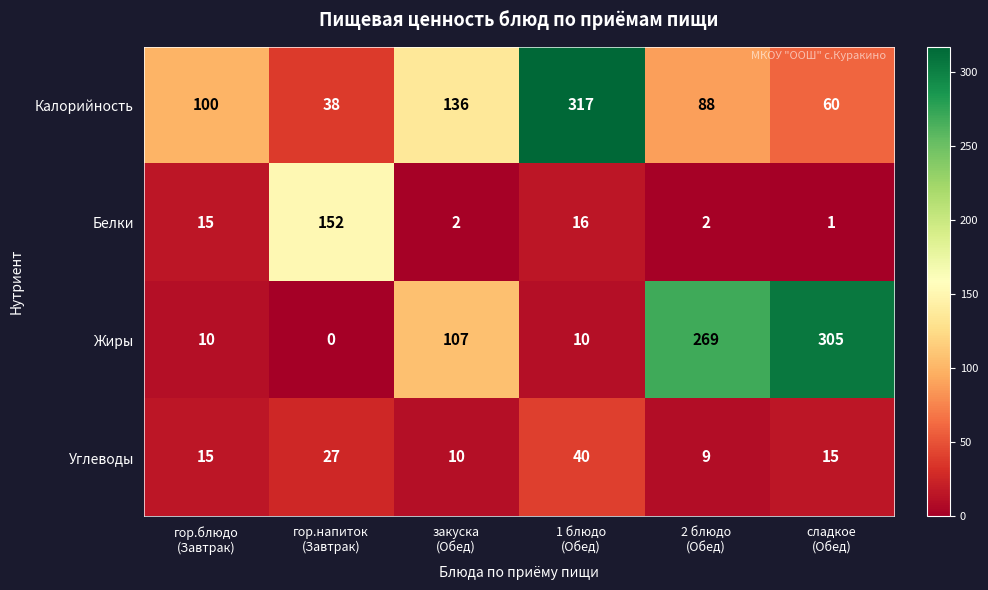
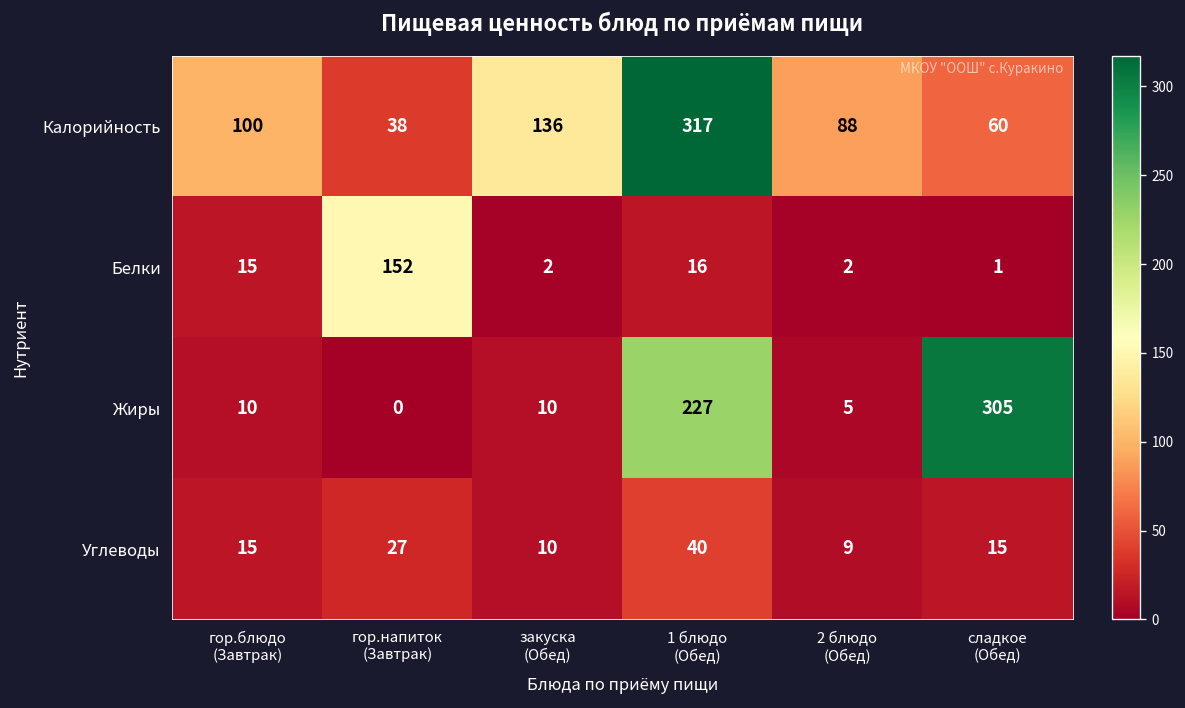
  {
    "Калорийность": {
      "гор.блюдо (Завтрак)": 100,
      "гор.напиток (Завтрак)": 38,
      "закуска (Обед)": 136,
      "1 блюдо (Обед)": 317,
      "2 блюдо (Обед)": 88
    },
    "Белки": {
      "гор.блюдо (Завтрак)": 15,
      "гор.напиток (Завтрак)": 152,
      "закуска (Обед)": 2,
      "1 блюдо (Обед)": 16,
      "2 блюдо (Обед)": 2,
      "сладкое (Обед)": 1
    },
    "Жиры": {
      "гор.блюдо (Завтрак)": 10,
      "гор.напиток (Завтрак)": 0,
-     "закуска (Обед)": 107,
-     "1 блюдо (Обед)": 10,
-     "2 блюдо (Обед)": 269,
+     "закуска (Обед)": 10,
+     "1 блюдо (Обед)": 227,
+     "2 блюдо (Обед)": 5,
      "сладкое (Обед)": 305
    },
    "Углеводы": {
      "гор.блюдо (Завтрак)": 15,
      "гор.напиток (Завтрак)": 27,
      "закуска (Обед)": 10,
      "1 блюдо (Обед)": 40,
      "2 блюдо (Обед)": 9,
      "сладкое (Обед)": 15
    }
  }
